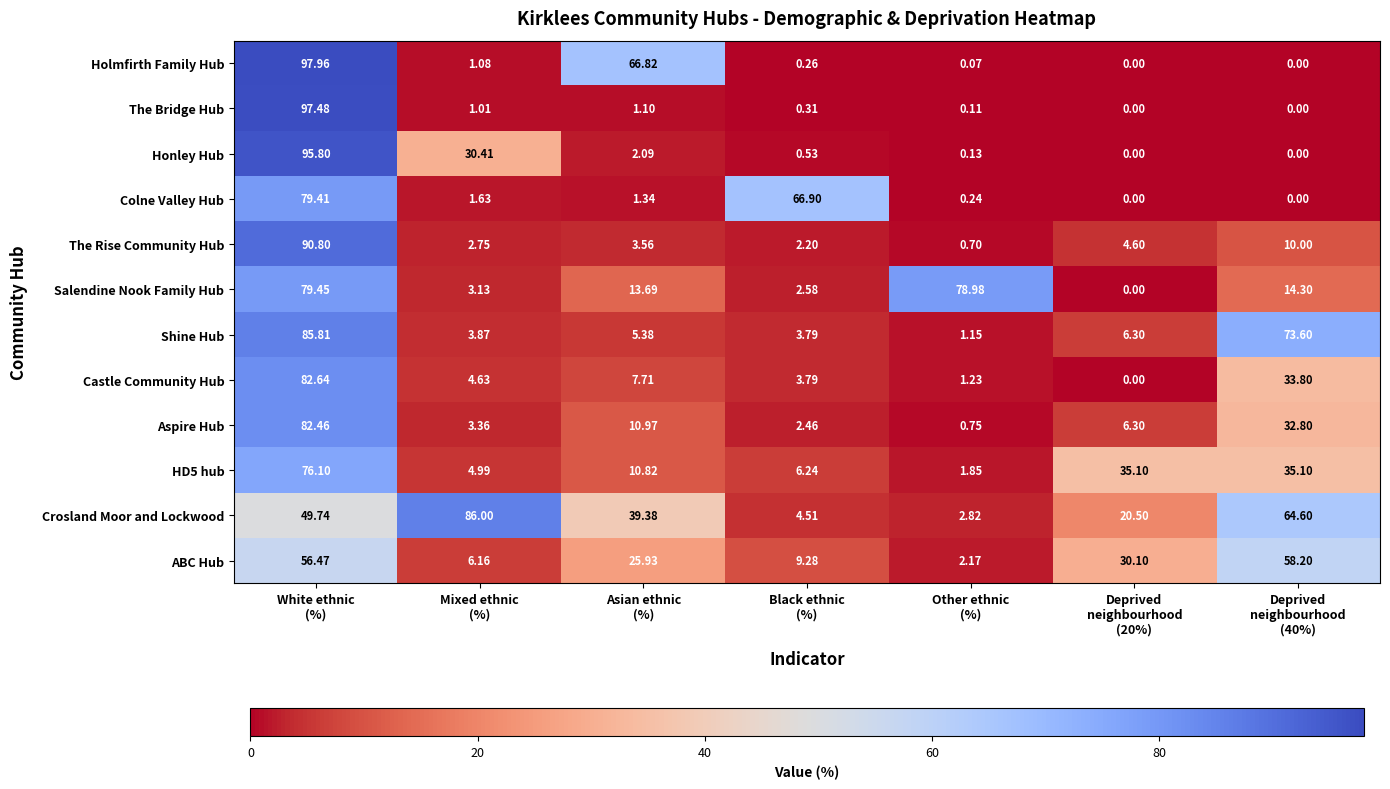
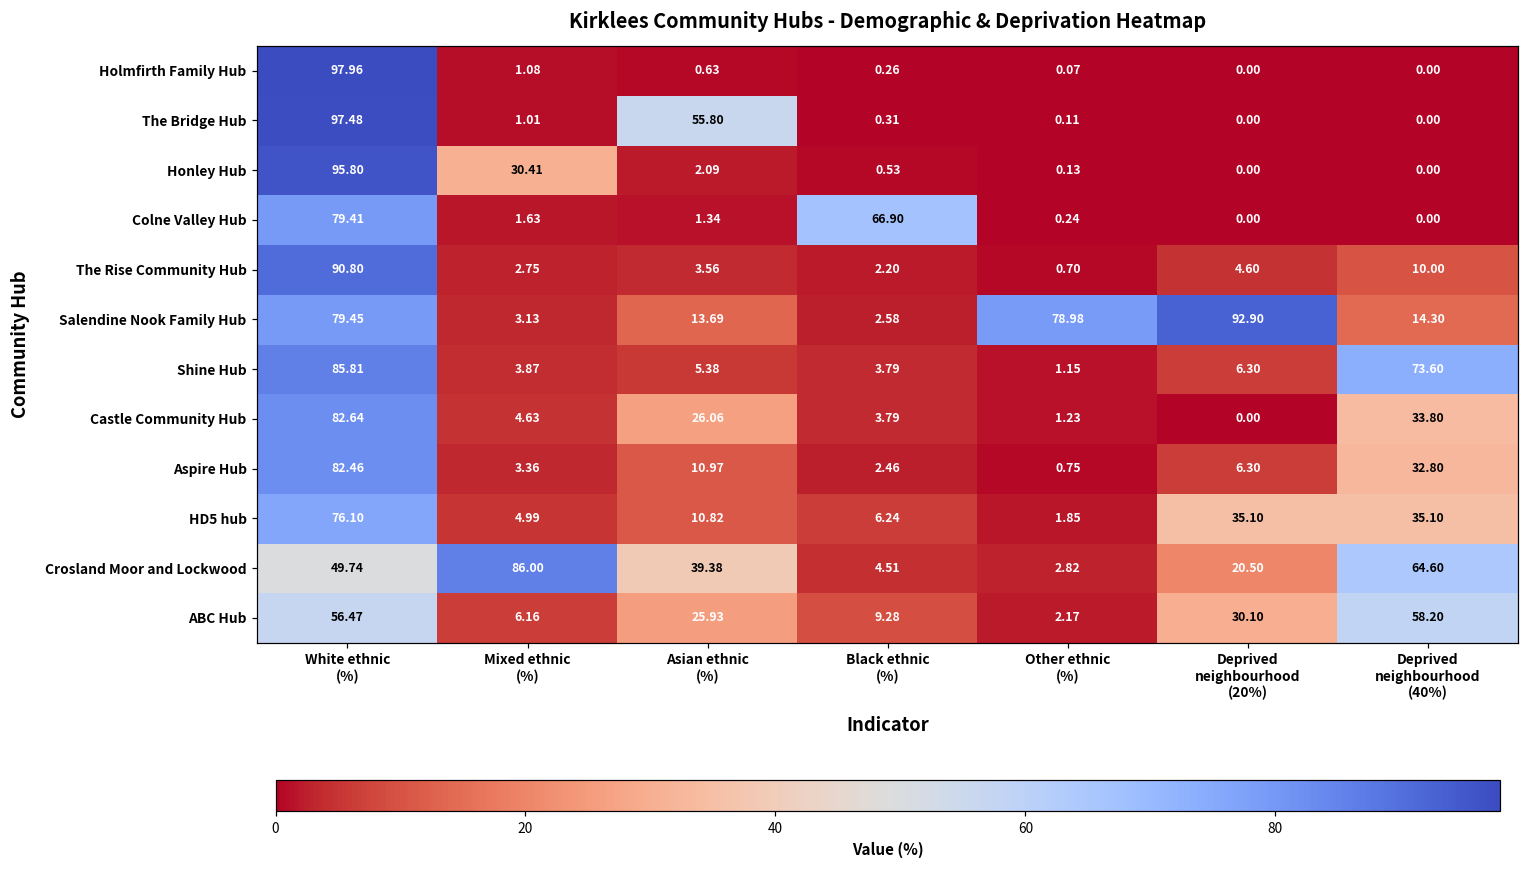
  {
    "Holmfirth Family Hub": {
      "White ethnic (%)": 97.96,
      "Mixed ethnic (%)": 1.08,
-     "Asian ethnic (%)": 66.82,
+     "Asian ethnic (%)": 0.63,
      "Black ethnic (%)": 0.26,
      "Other ethnic (%)": 0.07,
      "Deprived neighbourhood (20%)": 0.00,
      "Deprived neighbourhood (40%)": 0.00
    },
    "The Bridge Hub": {
      "White ethnic (%)": 97.48,
      "Mixed ethnic (%)": 1.01,
-     "Asian ethnic (%)": 1.10,
+     "Asian ethnic (%)": 55.80,
      "Black ethnic (%)": 0.31,
      "Other ethnic (%)": 0.11,
      "Deprived neighbourhood (20%)": 0.00,
      "Deprived neighbourhood (40%)": 0.00
    },
    "Honley Hub": {
      "White ethnic (%)": 95.80,
      "Mixed ethnic (%)": 30.41,
      "Asian ethnic (%)": 2.09,
      "Black ethnic (%)": 0.53,
      "Other ethnic (%)": 0.13,
      "Deprived neighbourhood (20%)": 0.00,
      "Deprived neighbourhood (40%)": 0.00
    },
    "Colne Valley Hub": {
      "White ethnic (%)": 79.41,
      "Mixed ethnic (%)": 1.63,
      "Asian ethnic (%)": 1.34,
      "Black ethnic (%)": 66.90,
      "Other ethnic (%)": 0.24,
      "Deprived neighbourhood (20%)": 0.00,
      "Deprived neighbourhood (40%)": 0.00
    },
    "The Rise Community Hub": {
      "White ethnic (%)": 90.80,
      "Mixed ethnic (%)": 2.75,
      "Asian ethnic (%)": 3.56,
      "Black ethnic (%)": 2.20,
      "Other ethnic (%)": 0.70,
      "Deprived neighbourhood (20%)": 4.60,
      "Deprived neighbourhood (40%)": 10.00
    },
    "Salendine Nook Family Hub": {
      "White ethnic (%)": 79.45,
      "Mixed ethnic (%)": 3.13,
      "Asian ethnic (%)": 13.69,
      "Black ethnic (%)": 2.58,
      "Other ethnic (%)": 78.98,
-     "Deprived neighbourhood (20%)": 0.00,
+     "Deprived neighbourhood (20%)": 92.90,
      "Deprived neighbourhood (40%)": 14.30
    },
    "Shine Hub": {
      "White ethnic (%)": 85.81,
      "Mixed ethnic (%)": 3.87,
      "Asian ethnic (%)": 5.38,
      "Black ethnic (%)": 3.79,
      "Other ethnic (%)": 1.15,
      "Deprived neighbourhood (20%)": 6.30,
      "Deprived neighbourhood (40%)": 73.60
    },
    "Castle Community Hub": {
      "White ethnic (%)": 82.64,
      "Mixed ethnic (%)": 4.63,
-     "Asian ethnic (%)": 7.71,
+     "Asian ethnic (%)": 26.06,
      "Black ethnic (%)": 3.79,
      "Other ethnic (%)": 1.23,
      "Deprived neighbourhood (20%)": 0.00,
      "Deprived neighbourhood (40%)": 33.80
    },
    "Aspire Hub": {
      "White ethnic (%)": 82.46,
      "Mixed ethnic (%)": 3.36,
      "Asian ethnic (%)": 10.97,
      "Black ethnic (%)": 2.46,
      "Other ethnic (%)": 0.75,
      "Deprived neighbourhood (20%)": 6.30,
      "Deprived neighbourhood (40%)": 32.80
    },
    "HD5 hub": {
      "White ethnic (%)": 76.10,
      "Mixed ethnic (%)": 4.99,
      "Asian ethnic (%)": 10.82,
      "Black ethnic (%)": 6.24,
      "Other ethnic (%)": 1.85,
      "Deprived neighbourhood (20%)": 35.10,
      "Deprived neighbourhood (40%)": 35.10
    },
    "Crosland Moor and Lockwood": {
      "White ethnic (%)": 49.74,
      "Mixed ethnic (%)": 86.00,
      "Asian ethnic (%)": 39.38,
      "Black ethnic (%)": 4.51,
      "Other ethnic (%)": 2.82,
      "Deprived neighbourhood (20%)": 20.50,
      "Deprived neighbourhood (40%)": 64.60
    },
    "ABC Hub": {
      "White ethnic (%)": 56.47,
      "Mixed ethnic (%)": 6.16,
      "Asian ethnic (%)": 25.93,
      "Black ethnic (%)": 9.28,
      "Other ethnic (%)": 2.17,
      "Deprived neighbourhood (20%)": 30.10,
      "Deprived neighbourhood (40%)": 58.20
    }
  }
